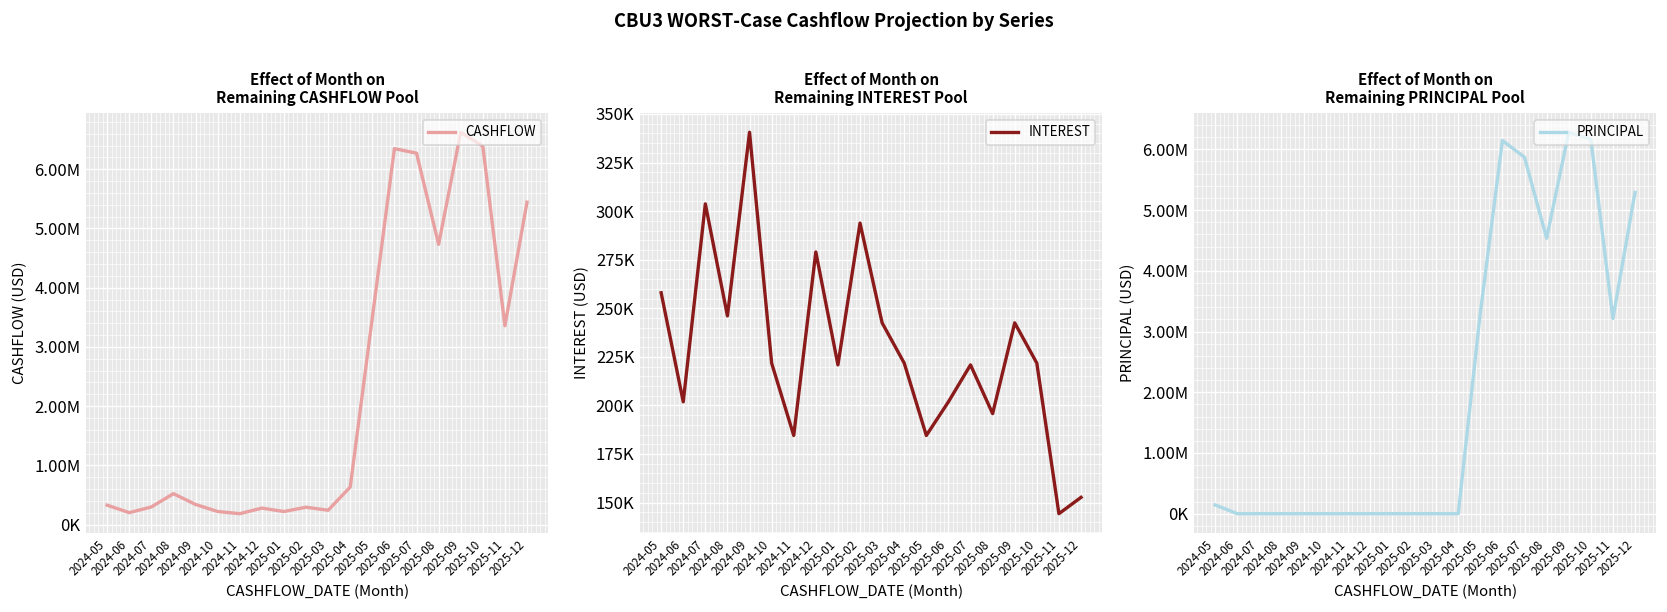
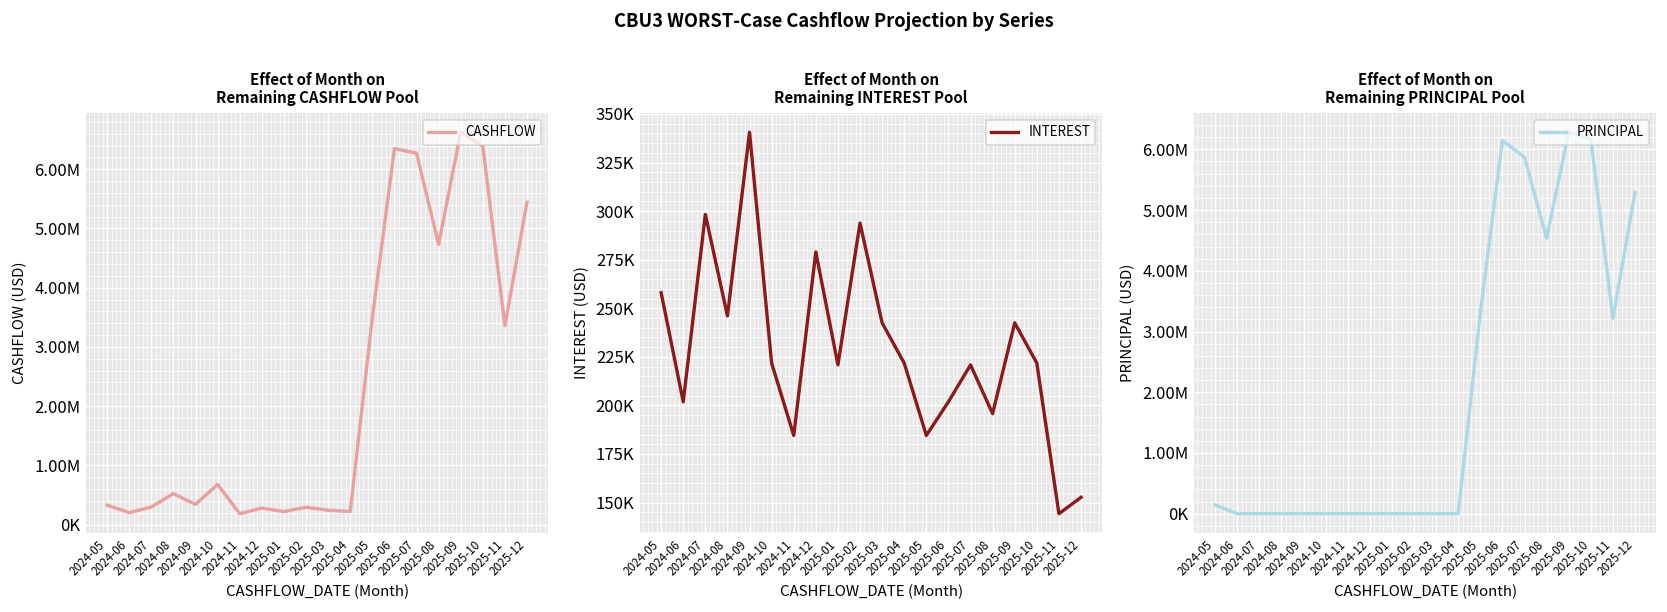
  {
    "Effect of Month on Remaining CASHFLOW Pool": {
      "2024-05": 300000,
      "2024-06": 200000,
      "2024-07": 300000,
      "2024-08": 500000,
      "2024-09": 300000,
-     "2024-10": 200000,
+     "2024-10": 700000,
      "2024-11": 200000,
      "2024-12": 300000,
      "2025-01": 200000,
      "2025-02": 300000,
      "2025-03": 200000,
-     "2025-04": 600000,
+     "2025-04": 200000,
      "2025-05": 3500000,
      "2025-06": 6300000,
      "2025-07": 6300000,
      "2025-08": 4700000,
      "2025-10": 6400000,
      "2025-11": 3400000,
      "2025-12": 5400000
    },
    "Effect of Month on Remaining INTEREST Pool": {
      "2024-05": 258000,
      "2024-06": 202000,
-     "2024-07": 304000,
+     "2024-07": 298000,
      "2024-08": 246000,
      "2024-09": 341000,
      "2024-10": 222000,
      "2024-11": 185000,
      "2024-12": 279000,
      "2025-01": 221000,
      "2025-02": 294000,
      "2025-03": 242000,
      "2025-04": 222000,
      "2025-05": 185000,
      "2025-06": 202000,
      "2025-07": 221000,
      "2025-08": 196000,
      "2025-09": 242000,
      "2025-10": 222000,
      "2025-11": 144000,
      "2025-12": 153000
    },
    "Effect of Month on Remaining PRINCIPAL Pool": {
      "2024-05": 100000,
      "2024-06": 0,
      "2024-07": 0,
      "2024-08": 0,
      "2024-09": 0,
      "2024-10": 0,
      "2024-11": 0,
      "2024-12": 0,
      "2025-01": 0,
      "2025-02": 0,
      "2025-03": 0,
      "2025-04": 0,
      "2025-05": 3300000,
      "2025-06": 6100000,
      "2025-07": 5900000,
      "2025-08": 4500000,
      "2025-11": 3200000,
      "2025-12": 5300000
    }
  }
